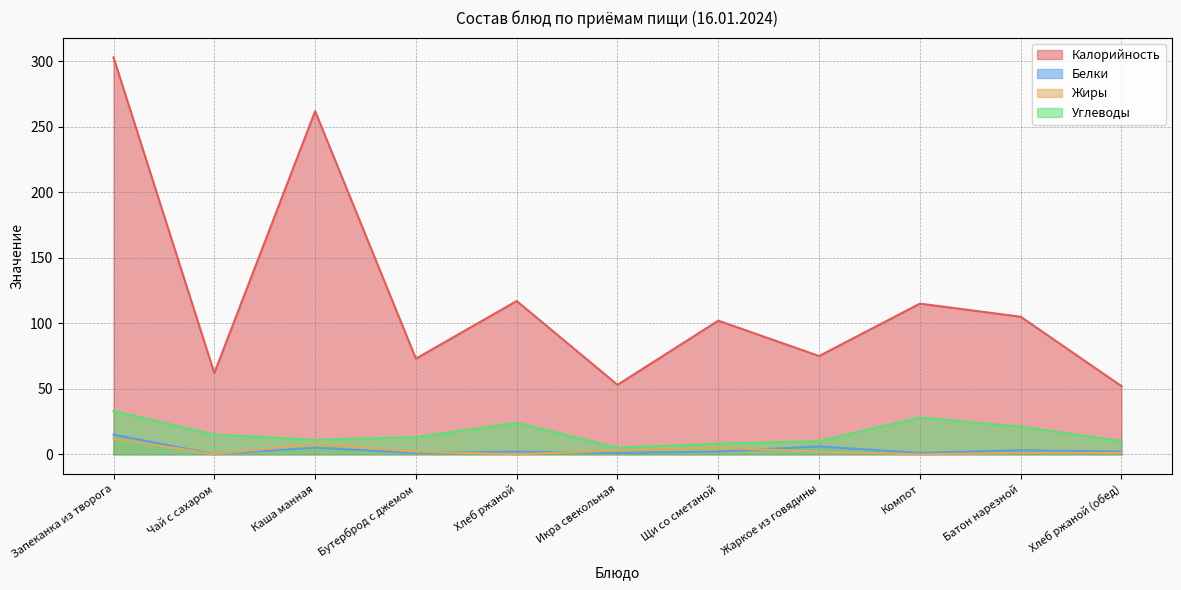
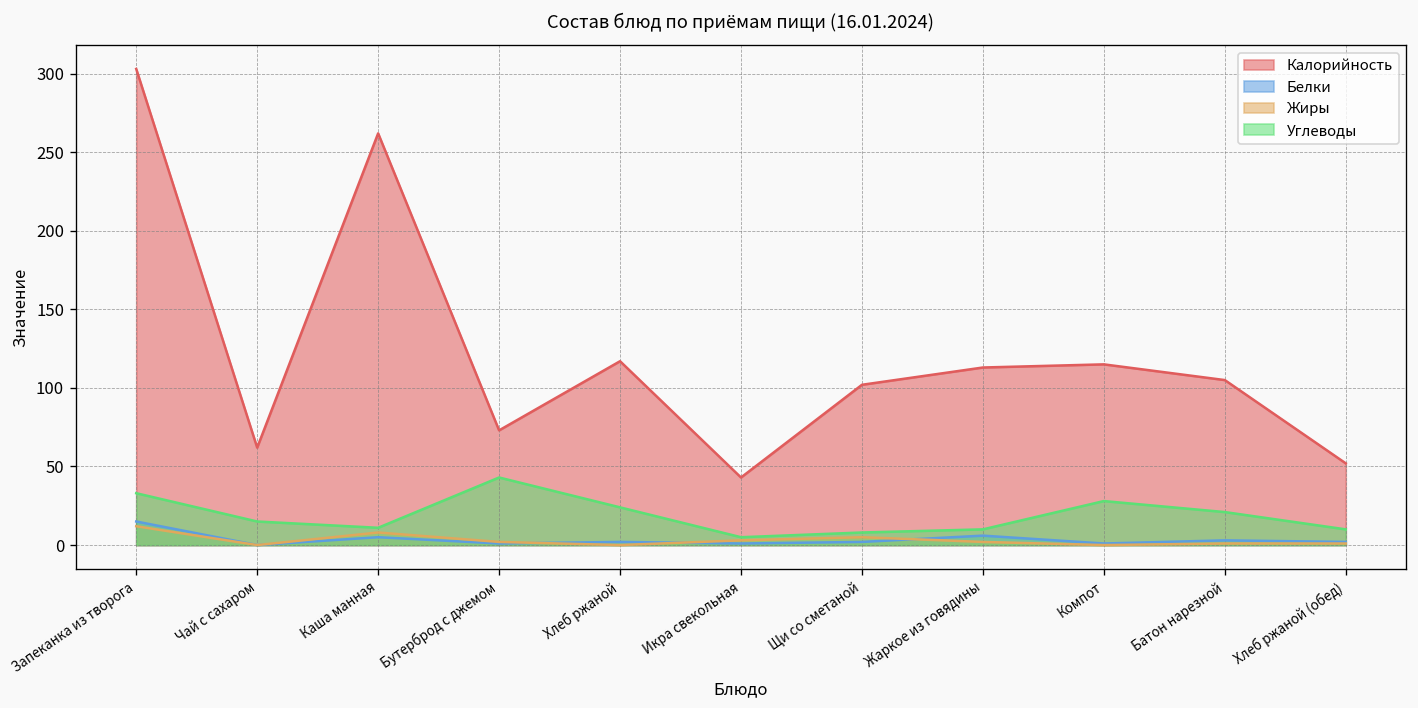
  {
    "Калорийность": {
      "Запеканка из творога": 303,
      "Чай с сахаром": 62,
      "Каша манная": 262,
      "Бутерброд с джемом": 73,
      "Хлеб ржаной": 117,
-     "Икра свекольная": 53,
+     "Икра свекольная": 43,
      "Щи со сметаной": 102,
-     "Жаркое из говядины": 75,
+     "Жаркое из говядины": 113,
      "Компот": 115,
      "Батон нарезной": 105,
      "Хлеб ржаной (обед)": 52
    },
    "Белки": {
      "Запеканка из творога": 15,
      "Каша манная": 5,
      "Хлеб ржаной": 2,
      "Икра свекольная": 1,
      "Щи со сметаной": 2,
      "Жаркое из говядины": 6,
      "Батон нарезной": 3
    },
    "Жиры": {
      "Запеканка из творога": 12,
      "Каша манная": 8,
      "Хлеб ржаной": 0,
      "Икра свекольная": 3,
      "Щи со сметаной": 5,
      "Жаркое из говядины": 2,
      "Батон нарезной": 1
    },
    "Углеводы": {
      "Запеканка из творога": 33,
      "Чай с сахаром": 15,
      "Каша манная": 11,
-     "Бутерброд с джемом": 13,
+     "Бутерброд с джемом": 43,
      "Хлеб ржаной": 24,
      "Икра свекольная": 5,
      "Щи со сметаной": 8,
      "Жаркое из говядины": 10,
      "Компот": 28,
      "Батон нарезной": 21,
      "Хлеб ржаной (обед)": 10
    }
  }
